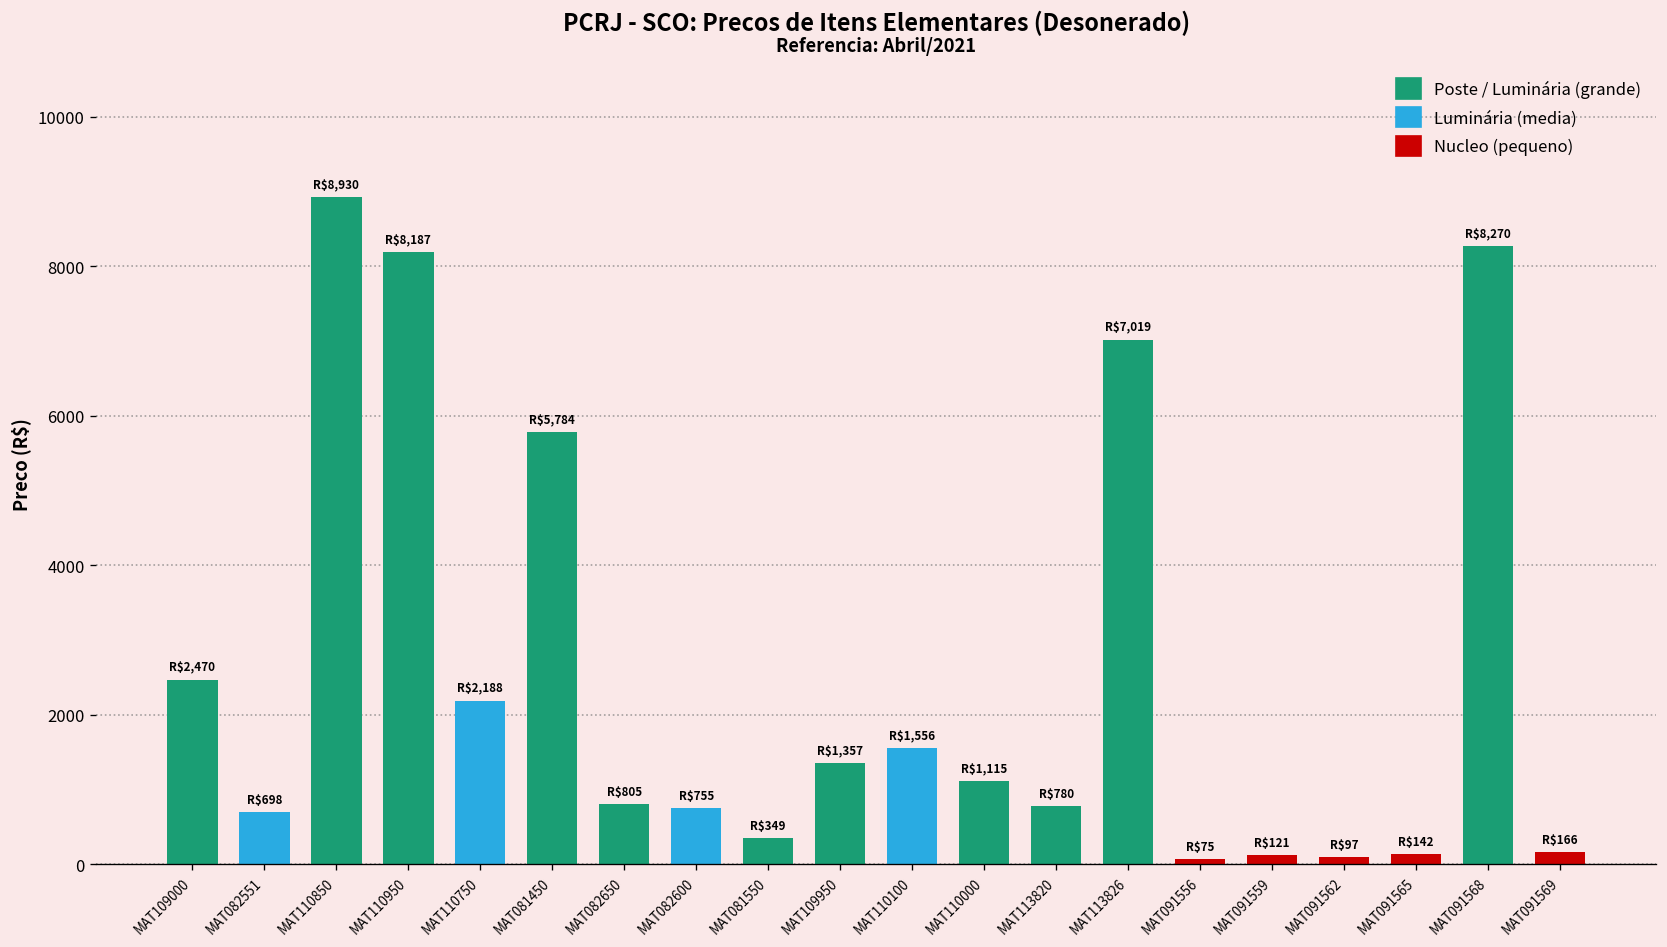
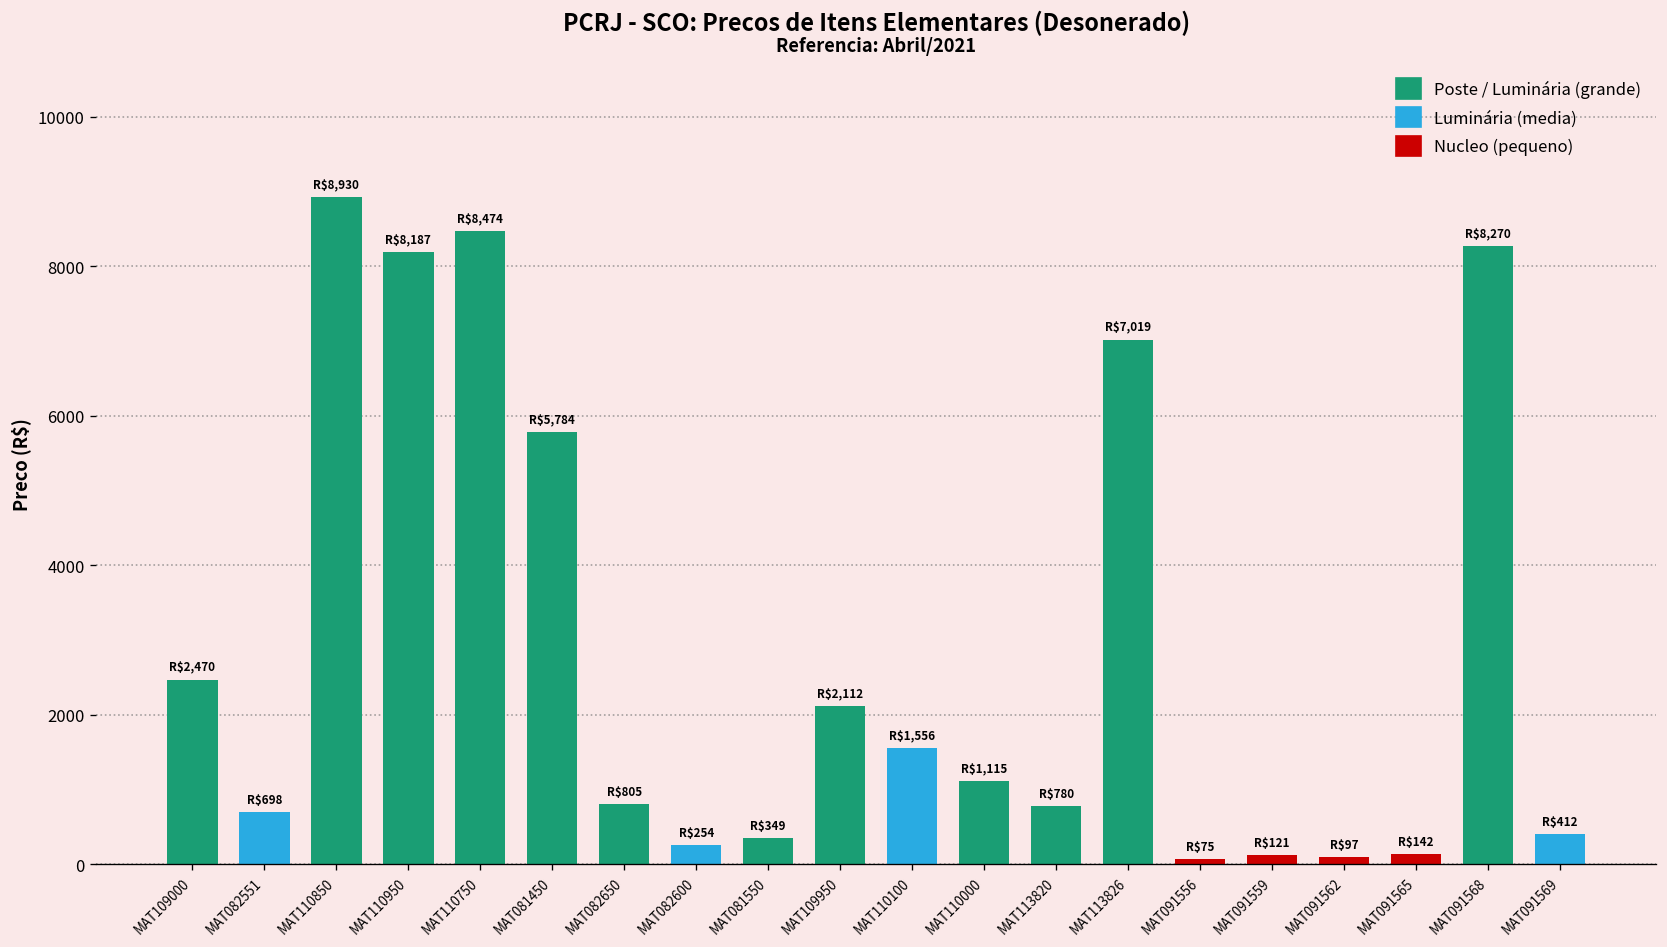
  {
    "MAT109000": "$2,470",
    "MAT082551": "$698",
    "MAT110850": "$8,930",
    "MAT110950": "$8,187",
-   "MAT110750": "$2,188",
+   "MAT110750": "$8,474",
    "MAT081450": "$5,784",
    "MAT082650": "$805",
-   "MAT082600": "$755",
+   "MAT082600": "$254",
    "MAT081550": "$349",
-   "MAT109950": "$1,357",
+   "MAT109950": "$2,112",
    "MAT110100": "$1,556",
    "MAT110000": "$1,115",
    "MAT113820": "$780",
    "MAT113826": "$7,019",
    "MAT091556": "$75",
    "MAT091559": "$121",
    "MAT091562": "$97",
    "MAT091565": "$142",
    "MAT091568": "$8,270",
-   "MAT091569": "$166"
+   "MAT091569": "$412"
  }
